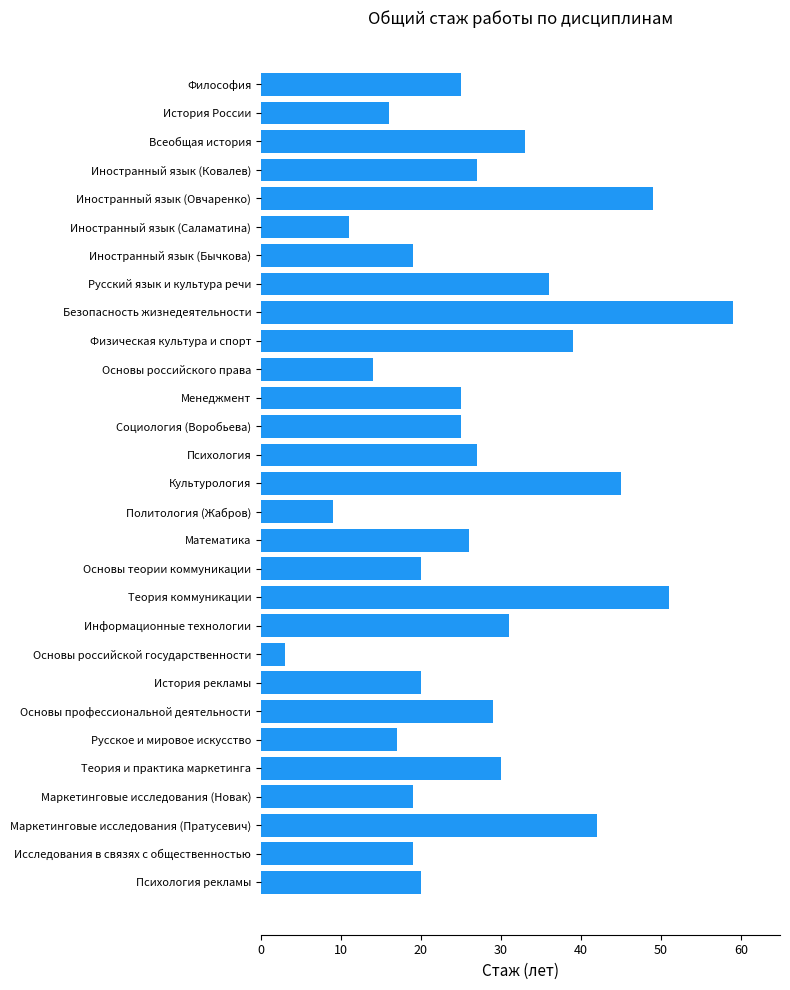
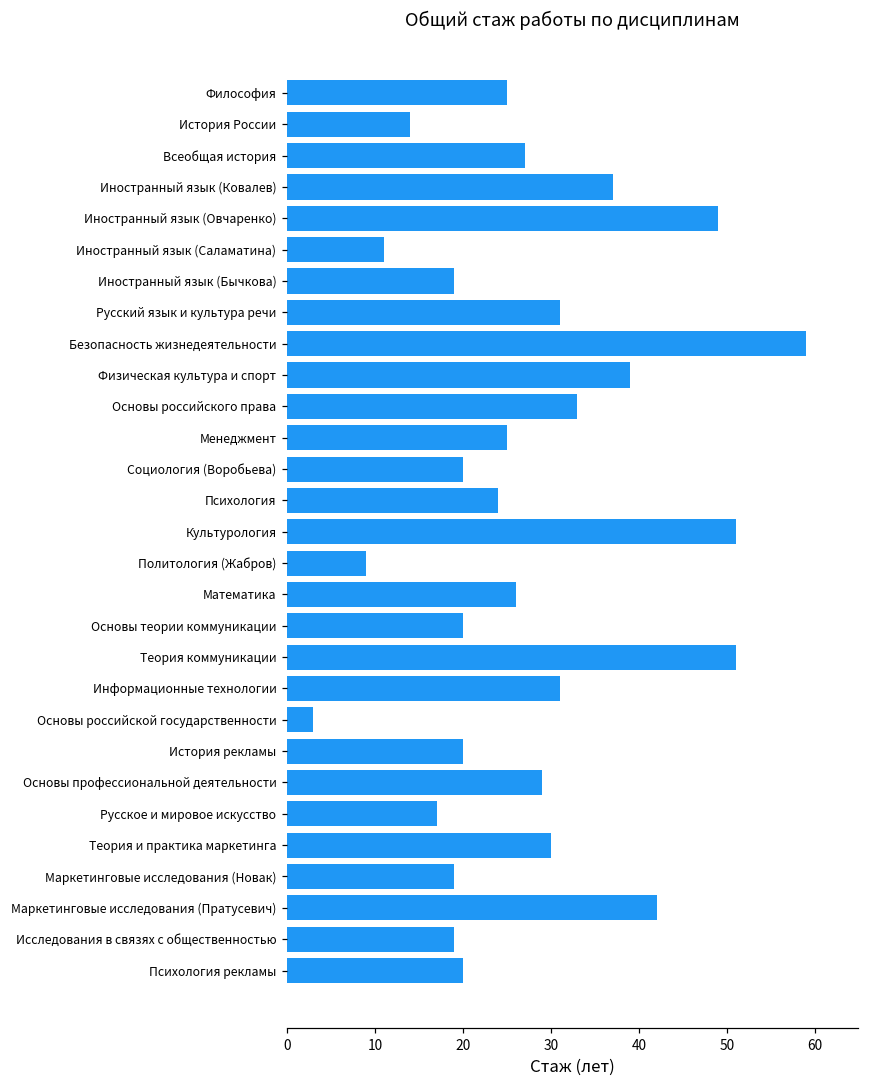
  {
    "Философия": 25,
-   "История России": 16,
-   "Всеобщая история": 33,
-   "Иностранный язык (Ковалев)": 27,
+   "История России": 14,
+   "Всеобщая история": 27,
+   "Иностранный язык (Ковалев)": 37,
    "Иностранный язык (Овчаренко)": 49,
    "Иностранный язык (Саламатина)": 11,
    "Иностранный язык (Бычкова)": 19,
-   "Русский язык и культура речи": 36,
+   "Русский язык и культура речи": 31,
    "Безопасность жизнедеятельности": 59,
    "Физическая культура и спорт": 39,
-   "Основы российского права": 14,
+   "Основы российского права": 33,
    "Менеджмент": 25,
-   "Социология (Воробьева)": 25,
-   "Психология": 27,
-   "Культурология": 45,
+   "Социология (Воробьева)": 20,
+   "Психология": 24,
+   "Культурология": 51,
    "Политология (Жабров)": 9,
    "Математика": 26,
    "Основы теории коммуникации": 20,
    "Теория коммуникации": 51,
    "Информационные технологии": 31,
    "Основы российской государственности": 3,
    "История рекламы": 20,
    "Основы профессиональной деятельности": 29,
    "Русское и мировое искусство": 17,
    "Теория и практика маркетинга": 30,
    "Маркетинговые исследования (Новак)": 19,
    "Маркетинговые исследования (Пратусевич)": 42,
    "Исследования в связях с общественностью": 19,
    "Психология рекламы": 20
  }
